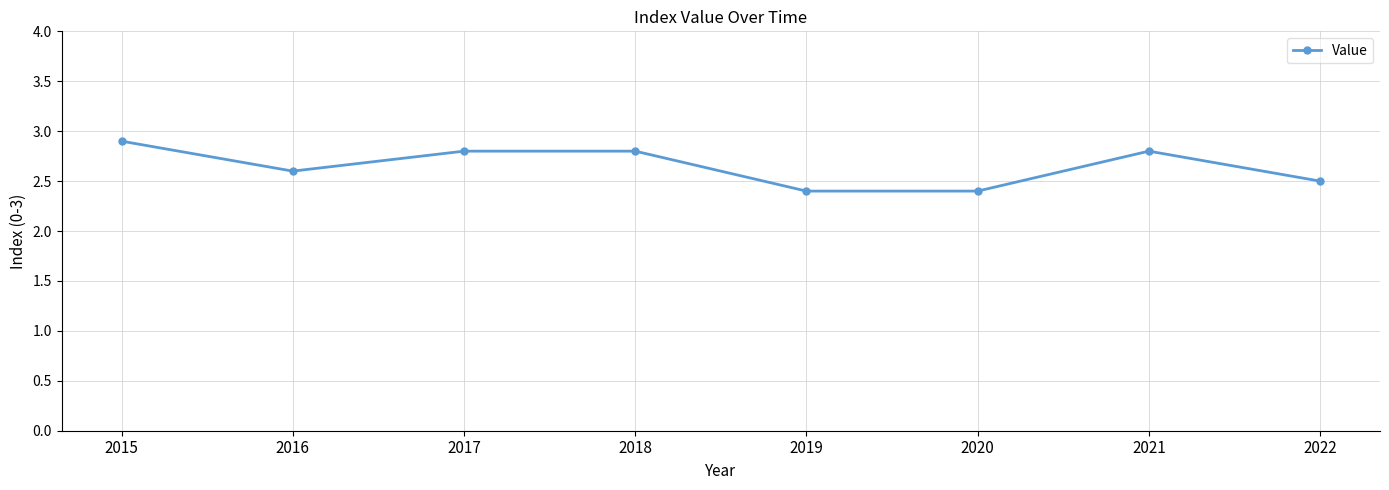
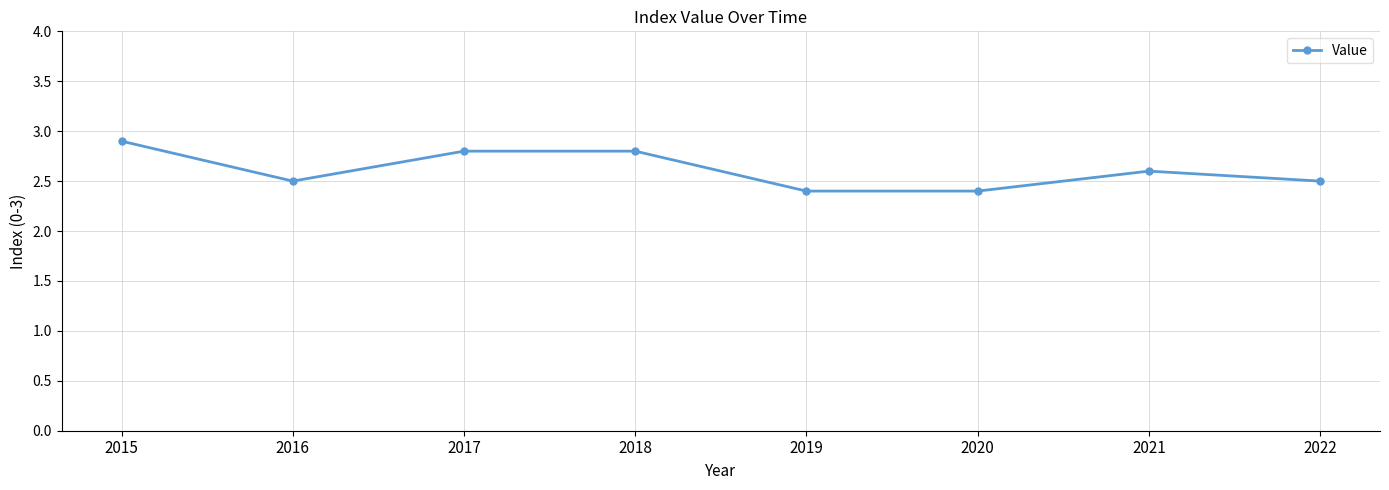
  {
    "2015": 2.9,
-   "2016": 2.6,
+   "2016": 2.5,
    "2017": 2.8,
    "2018": 2.8,
    "2019": 2.4,
    "2020": 2.4,
-   "2021": 2.8,
+   "2021": 2.6,
    "2022": 2.5
  }
